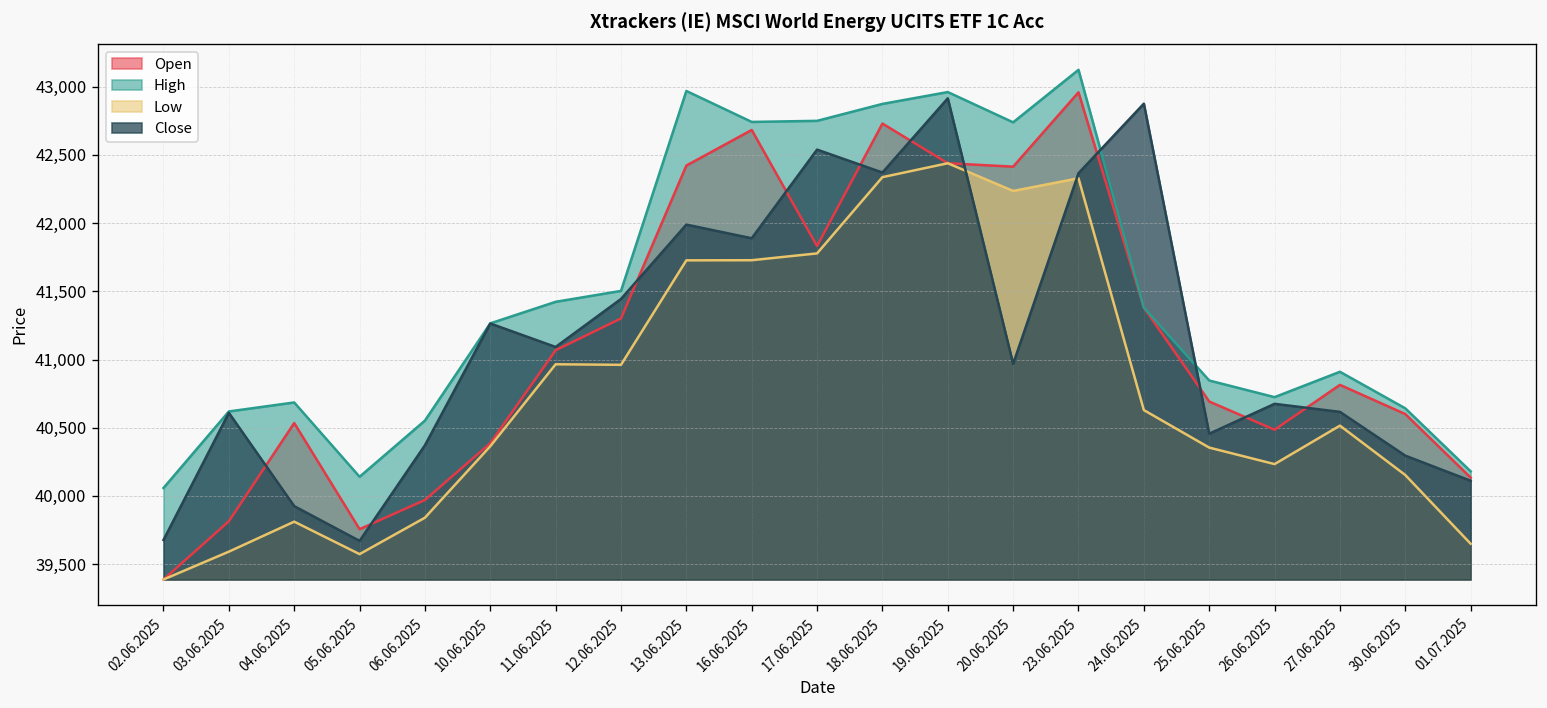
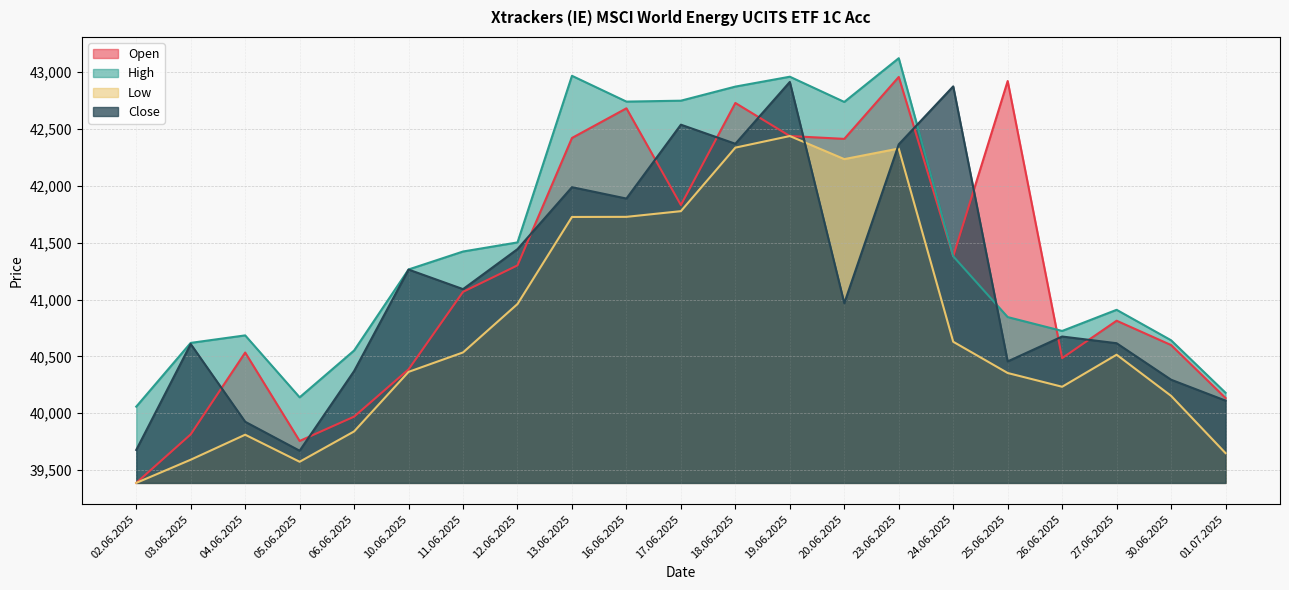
  {
    "Open": {
      "03.06.2025": "39,810",
      "04.06.2025": "40,530",
      "05.06.2025": "39,760",
      "06.06.2025": "39,970",
      "11.06.2025": "41,070",
      "12.06.2025": "41,300",
      "13.06.2025": "42,420",
      "16.06.2025": "42,680",
      "17.06.2025": "41,830",
      "18.06.2025": "42,730",
      "20.06.2025": "42,410",
      "23.06.2025": "42,960",
-     "25.06.2025": "40,690",
+     "25.06.2025": "42,920",
      "26.06.2025": "40,490",
      "27.06.2025": "40,810",
      "30.06.2025": "40,600",
      "01.07.2025": "40,130"
    },
    "High": {
      "02.06.2025": "40,060",
      "04.06.2025": "40,690",
      "05.06.2025": "40,140",
      "06.06.2025": "40,550",
      "11.06.2025": "41,420",
      "12.06.2025": "41,500",
      "13.06.2025": "42,970",
      "16.06.2025": "42,740",
      "17.06.2025": "42,750",
      "18.06.2025": "42,870",
      "19.06.2025": "42,960",
      "20.06.2025": "42,740",
      "23.06.2025": "43,120",
      "25.06.2025": "40,850",
      "26.06.2025": "40,720",
      "27.06.2025": "40,910",
      "30.06.2025": "40,640",
      "01.07.2025": "40,180"
    },
    "Low": {
      "03.06.2025": "39,590",
      "04.06.2025": "39,810",
      "05.06.2025": "39,570",
      "06.06.2025": "39,840",
-     "11.06.2025": "40,970",
+     "11.06.2025": "40,540",
      "12.06.2025": "40,960",
      "13.06.2025": "41,730",
      "16.06.2025": "41,730",
      "17.06.2025": "41,780",
      "18.06.2025": "42,340",
      "20.06.2025": "42,240",
      "23.06.2025": "42,330",
      "24.06.2025": "40,630",
      "25.06.2025": "40,350",
      "26.06.2025": "40,230",
      "27.06.2025": "40,520",
      "30.06.2025": "40,150",
      "01.07.2025": "39,650"
    },
    "Close": {
      "02.06.2025": "39,680",
      "04.06.2025": "39,930",
      "05.06.2025": "39,670",
      "06.06.2025": "40,370",
      "11.06.2025": "41,090",
      "12.06.2025": "41,440",
      "13.06.2025": "41,990",
      "16.06.2025": "41,890",
      "17.06.2025": "42,540",
      "18.06.2025": "42,370",
      "19.06.2025": "42,920",
      "20.06.2025": "40,970",
      "23.06.2025": "42,370",
      "24.06.2025": "42,880",
      "25.06.2025": "40,460",
      "26.06.2025": "40,680",
      "27.06.2025": "40,620",
      "30.06.2025": "40,300",
      "01.07.2025": "40,110"
    }
  }
